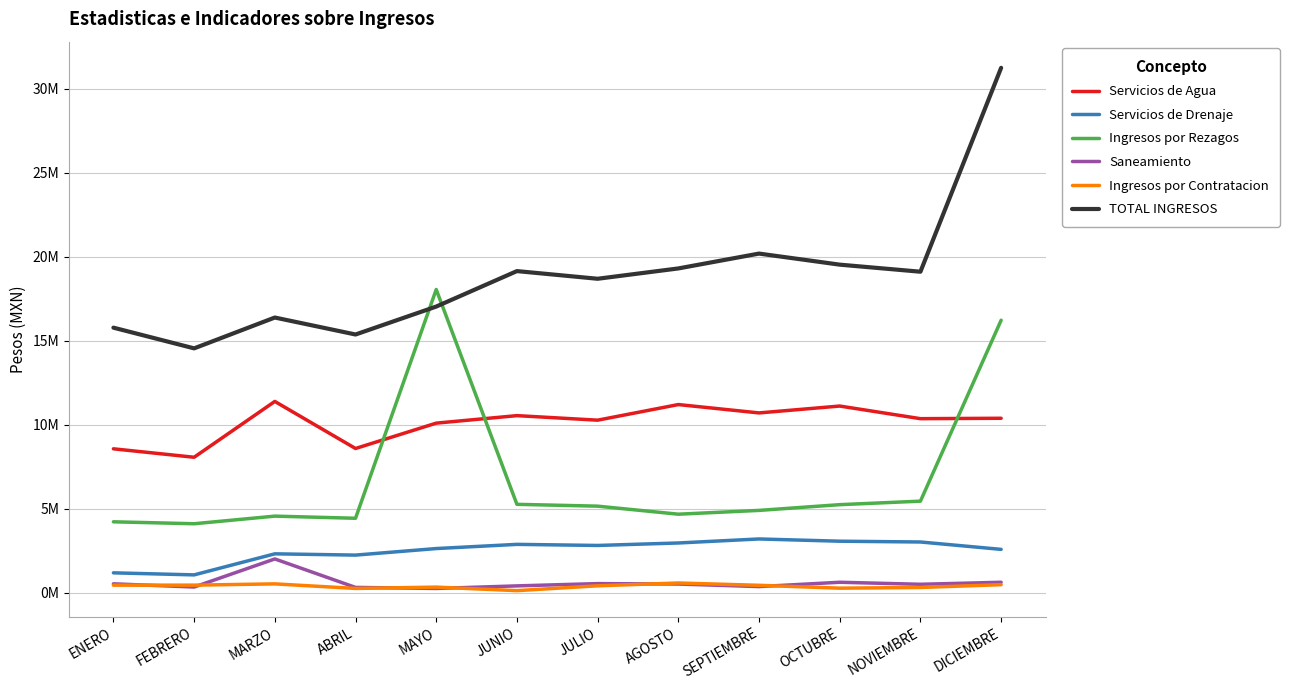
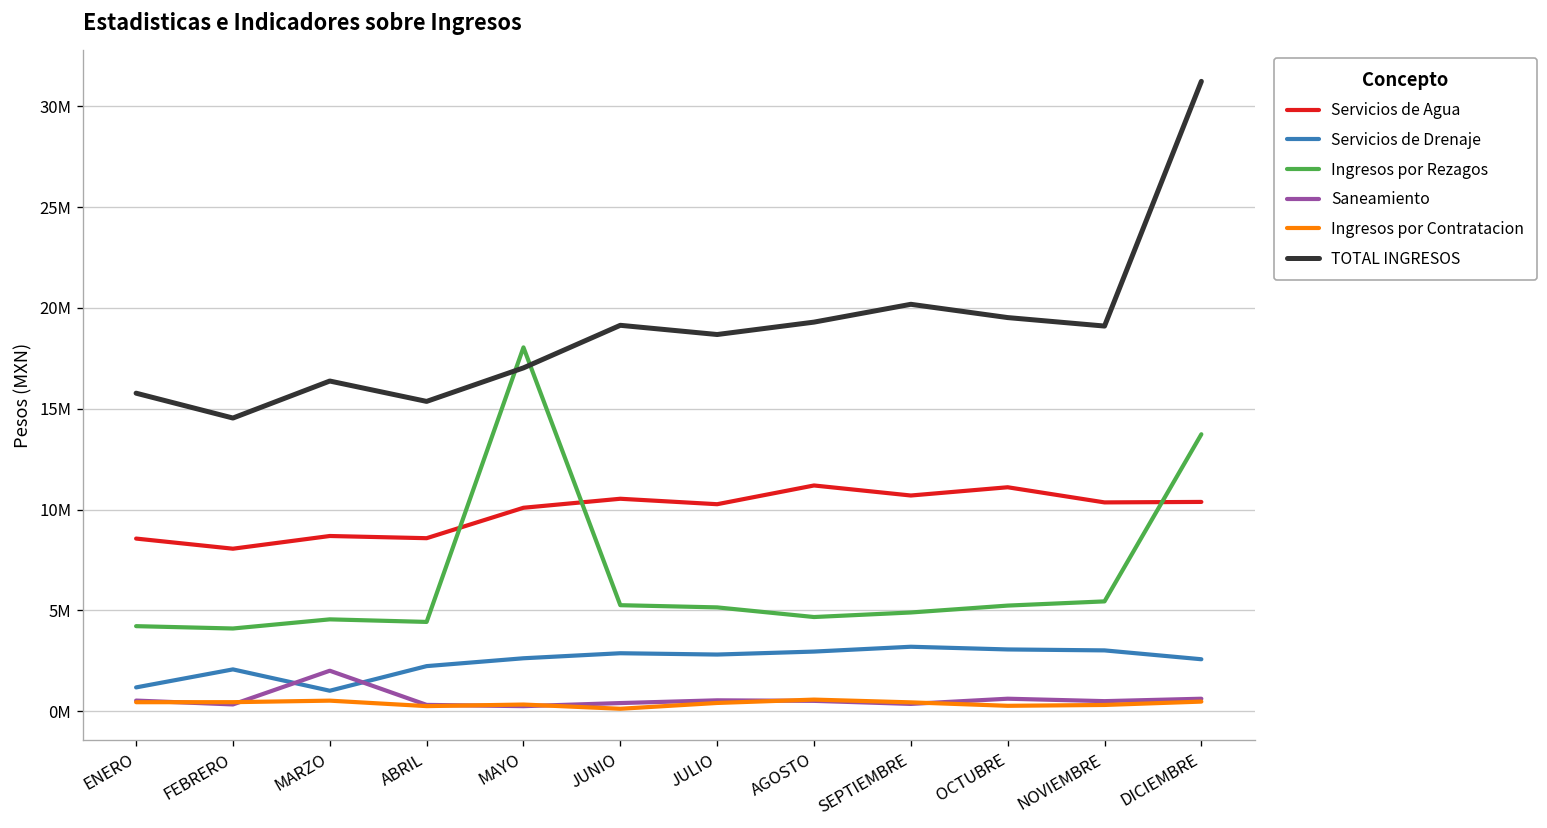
  {
    "Servicios de Agua": {
      "ENERO": 8600000,
      "FEBRERO": 8100000,
-     "MARZO": 11400000,
+     "MARZO": 8700000,
      "ABRIL": 8600000,
      "MAYO": 10100000,
      "JUNIO": 10500000,
      "JULIO": 10300000,
      "AGOSTO": 11200000,
      "SEPTIEMBRE": 10700000,
      "OCTUBRE": 11100000,
      "NOVIEMBRE": 10400000,
      "DICIEMBRE": 10400000
    },
    "Servicios de Drenaje": {
      "ENERO": 1200000,
-     "FEBRERO": 1100000,
-     "MARZO": 2300000,
+     "FEBRERO": 2100000,
+     "MARZO": 1000000,
      "ABRIL": 2200000,
      "MAYO": 2600000,
      "JUNIO": 2900000,
      "JULIO": 2800000,
      "AGOSTO": 3000000,
      "SEPTIEMBRE": 3200000,
      "OCTUBRE": 3100000,
      "NOVIEMBRE": 3000000,
      "DICIEMBRE": 2600000
    },
    "Ingresos por Rezagos": {
      "ENERO": 4200000,
      "FEBRERO": 4100000,
      "MARZO": 4500000,
      "ABRIL": 4400000,
      "MAYO": 18000000,
      "JUNIO": 5300000,
      "JULIO": 5100000,
      "AGOSTO": 4700000,
      "SEPTIEMBRE": 4900000,
      "OCTUBRE": 5200000,
      "NOVIEMBRE": 5400000,
-     "DICIEMBRE": 16200000
+     "DICIEMBRE": 13700000
    },
    "Saneamiento": {
      "MARZO": 2000000,
      "JUNIO": 400000,
      "OCTUBRE": 600000,
      "NOVIEMBRE": 500000
    },
    "Ingresos por Contratacion": {
      "MARZO": 500000,
      "JUNIO": 100000,
      "OCTUBRE": 300000,
      "NOVIEMBRE": 300000
    },
    "TOTAL INGRESOS": {
      "ENERO": 15800000,
      "FEBRERO": 14500000,
      "MARZO": 16400000,
      "ABRIL": 15400000,
      "MAYO": 17000000,
      "JUNIO": 19100000,
      "JULIO": 18700000,
      "AGOSTO": 19300000,
      "SEPTIEMBRE": 20200000,
      "OCTUBRE": 19500000,
      "NOVIEMBRE": 19100000,
      "DICIEMBRE": 31200000
    }
  }
